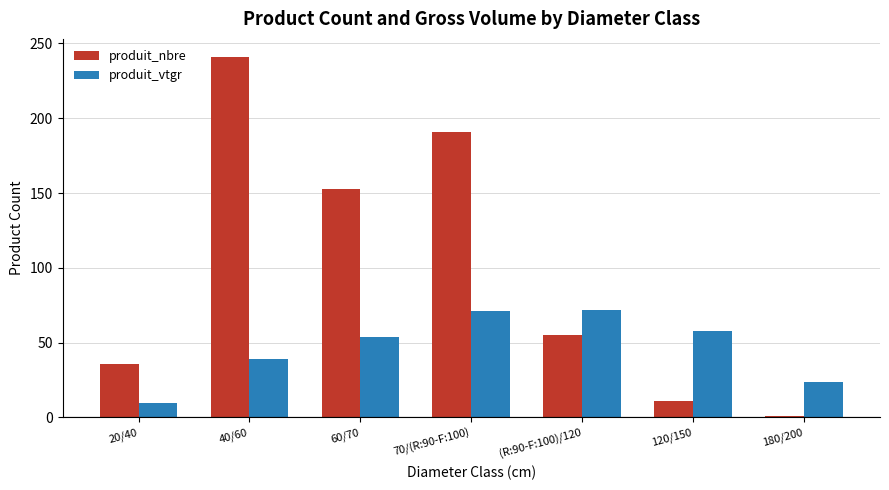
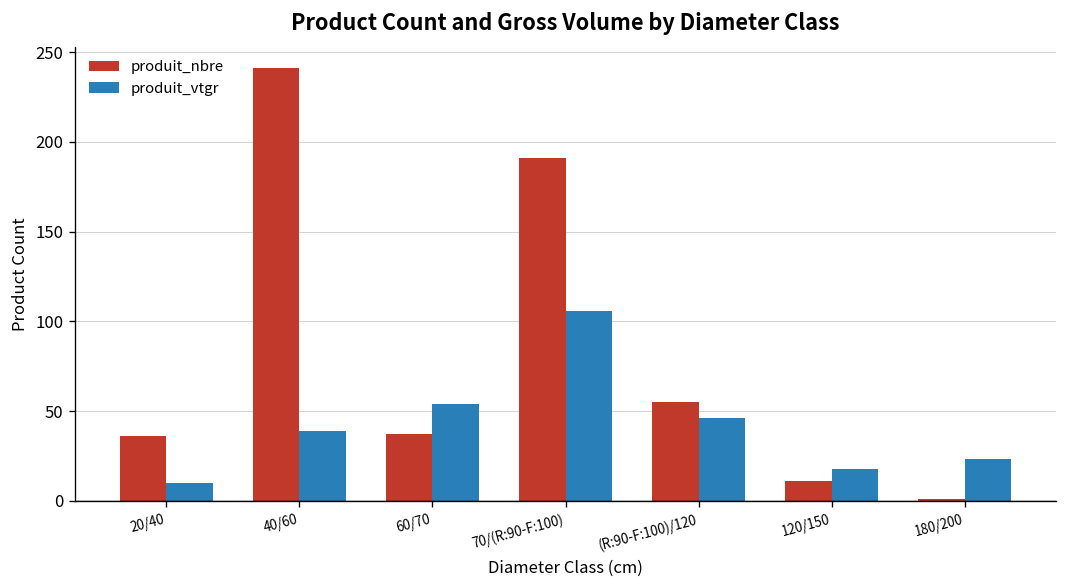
  {
    "produit_nbre": {
      "20/40": 36,
      "40/60": 241,
-     "60/70": 153,
+     "60/70": 37,
      "70/(R:90-F:100)": 191,
      "(R:90-F:100)/120": 55,
      "120/150": 11
    },
    "produit_vtgr": {
      "20/40": 10,
      "40/60": 39,
      "60/70": 54,
-     "70/(R:90-F:100)": 71,
-     "(R:90-F:100)/120": 72,
-     "120/150": 58,
+     "70/(R:90-F:100)": 106,
+     "(R:90-F:100)/120": 46,
+     "120/150": 18,
      "180/200": 24
    }
  }
